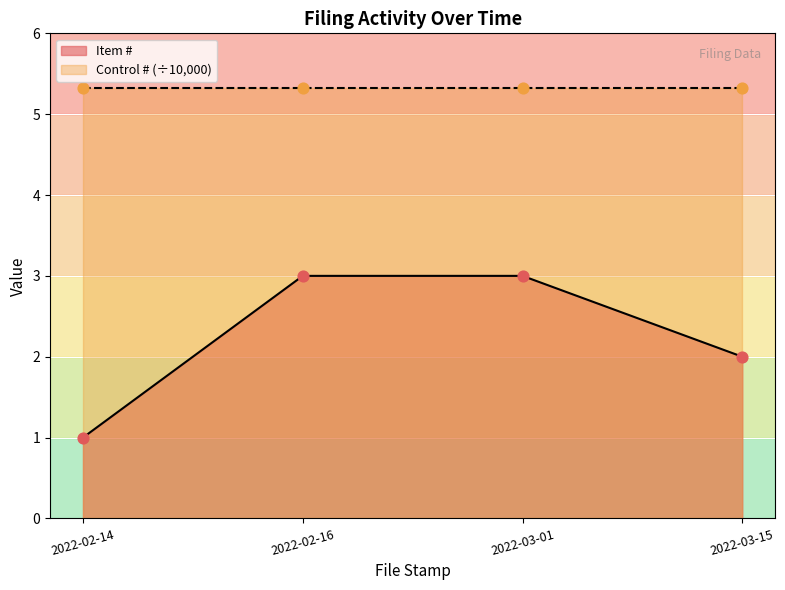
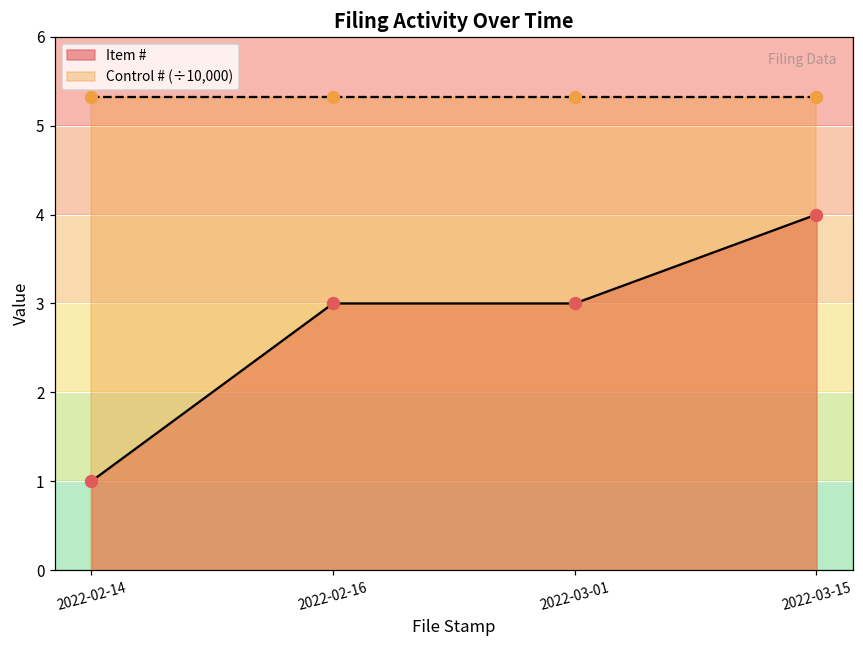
  {
    "Item #": {
      "2022-02-14": 1,
      "2022-02-16": 3,
      "2022-03-01": 3,
-     "2022-03-15": 2
+     "2022-03-15": 4
    },
    "Control # (÷10,000)": {
      "2022-02-14": 5.3,
      "2022-02-16": 5.3,
      "2022-03-01": 5.3,
      "2022-03-15": 5.3
    }
  }
